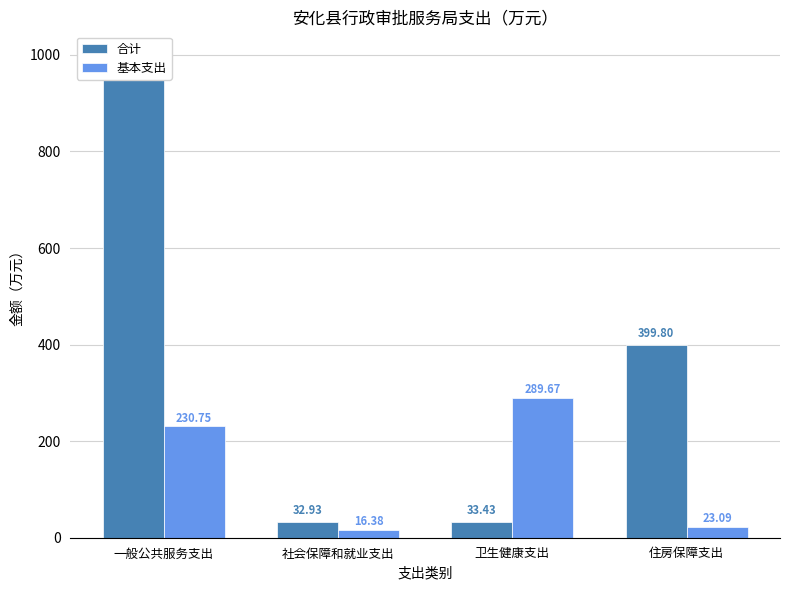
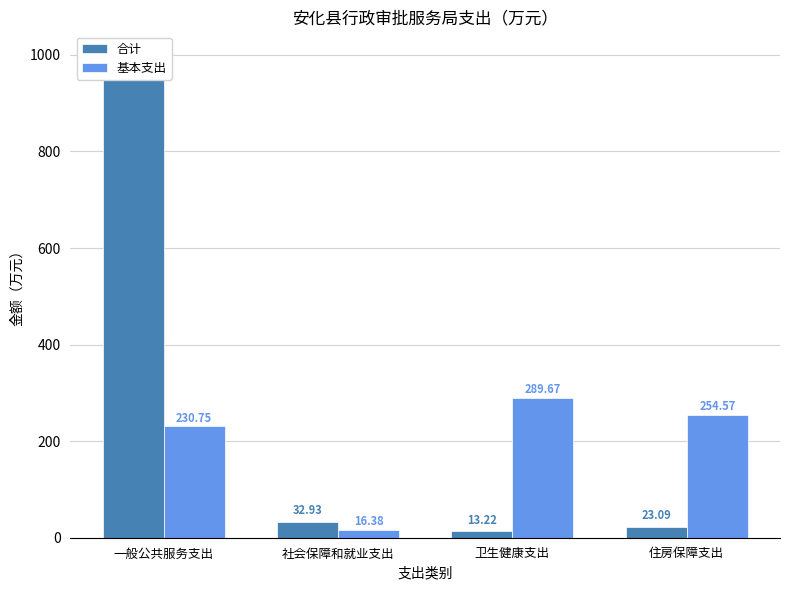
  {
    "合计": {
      "社会保障和就业支出": 32.93,
-     "卫生健康支出": 33.43,
-     "住房保障支出": 399.80
+     "卫生健康支出": 13.22,
+     "住房保障支出": 23.09
    },
    "基本支出": {
      "一般公共服务支出": 230.75,
      "社会保障和就业支出": 16.38,
      "卫生健康支出": 289.67,
-     "住房保障支出": 23.09
+     "住房保障支出": 254.57
    }
  }
